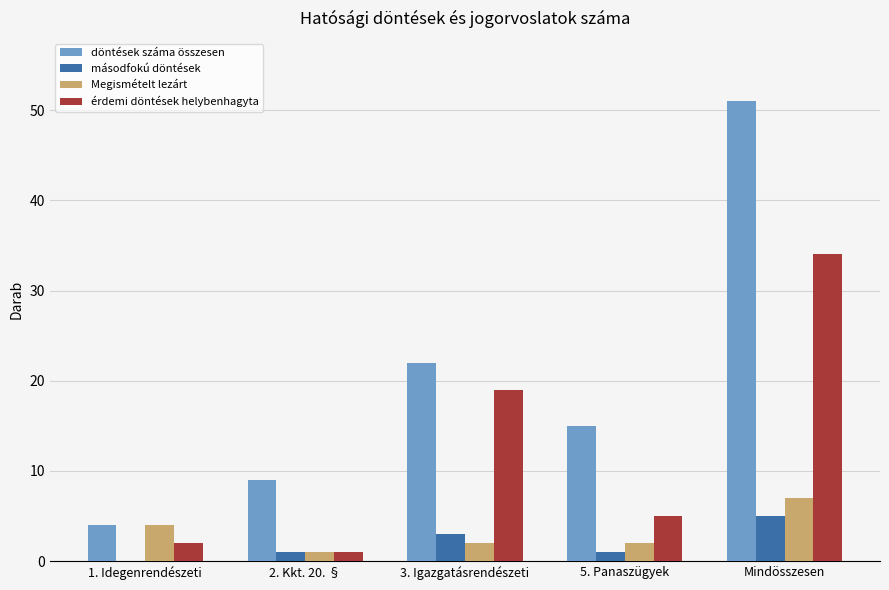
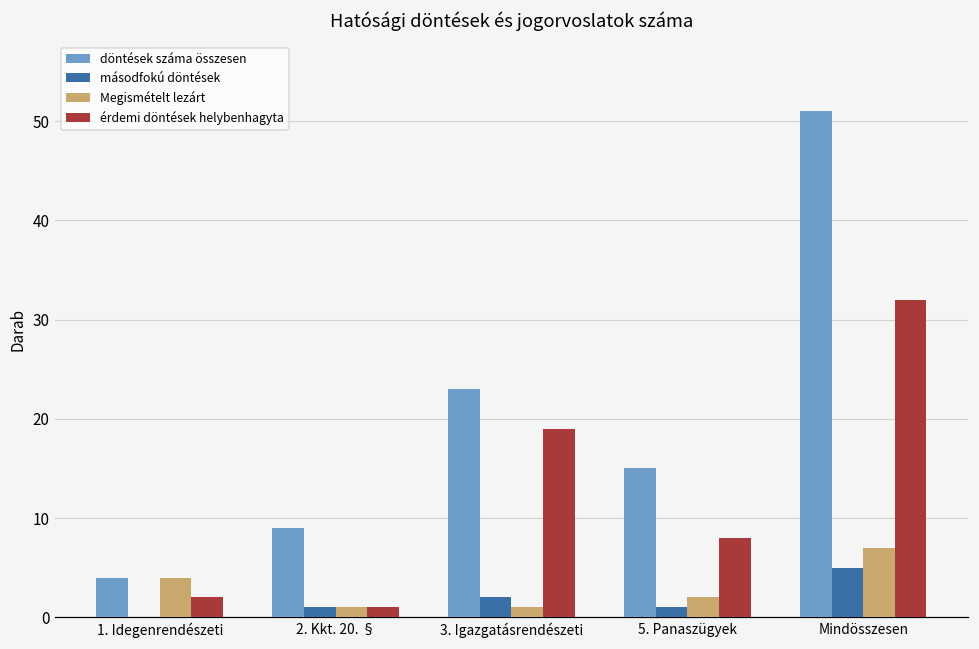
  {
    "döntések száma összesen": {
      "1. Idegenrendészeti": 4,
      "2. Kkt. 20. §": 9,
-     "3. Igazgatásrendészeti": 22,
+     "3. Igazgatásrendészeti": 23,
      "5. Panaszügyek": 15,
      "Mindösszesen": 51
    },
    "másodfokú döntések": {
      "1. Idegenrendészeti": 0,
      "2. Kkt. 20. §": 1,
-     "3. Igazgatásrendészeti": 3,
+     "3. Igazgatásrendészeti": 2,
      "5. Panaszügyek": 1,
      "Mindösszesen": 5
    },
    "Megismételt lezárt": {
      "1. Idegenrendészeti": 4,
      "2. Kkt. 20. §": 1,
-     "3. Igazgatásrendészeti": 2,
+     "3. Igazgatásrendészeti": 1,
      "5. Panaszügyek": 2,
      "Mindösszesen": 7
    },
    "érdemi döntések helybenhagyta": {
      "1. Idegenrendészeti": 2,
      "2. Kkt. 20. §": 1,
      "3. Igazgatásrendészeti": 19,
-     "5. Panaszügyek": 5,
-     "Mindösszesen": 34
+     "5. Panaszügyek": 8,
+     "Mindösszesen": 32
    }
  }
